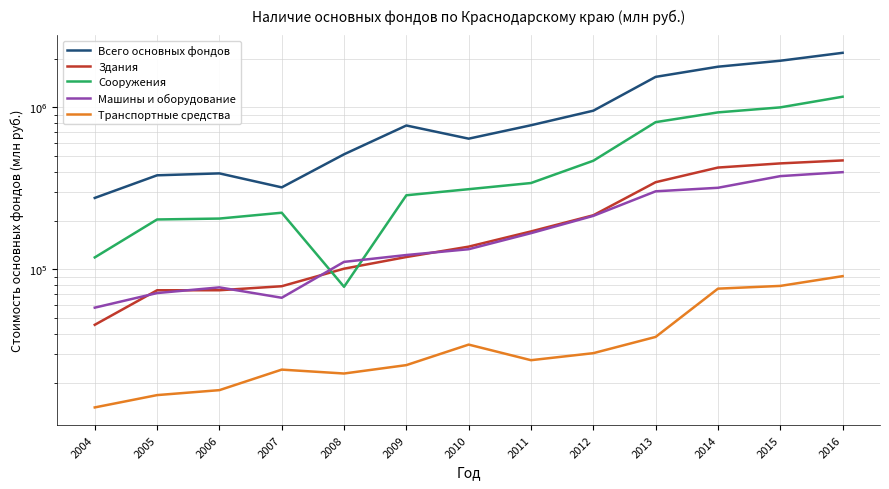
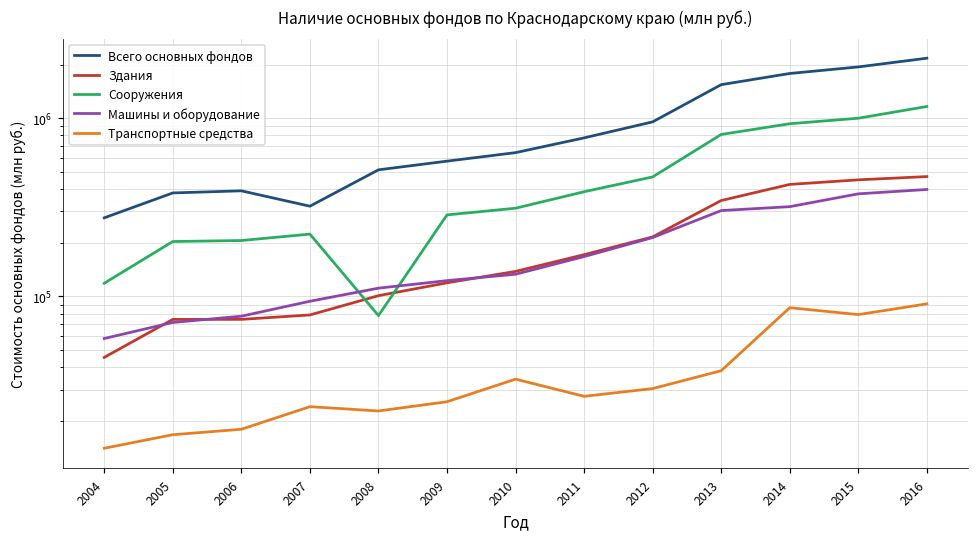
  {
    "Всего основных фондов": {
      "2004": 280000,
      "2005": 380000,
      "2006": 390000,
      "2007": 320000,
      "2008": 510000,
-     "2009": 800000,
+     "2009": 570000,
      "2010": 640000,
      "2011": 800000,
      "2012": 1000000,
      "2013": 1500000,
      "2014": 1800000,
      "2015": 1900000,
      "2016": 2200000
    },
    "Здания": {
      "2004": 45000,
      "2005": 70000,
      "2006": 70000,
      "2007": 80000,
      "2008": 100000,
      "2010": 140000,
      "2013": 350000,
      "2014": 430000,
      "2015": 450000,
      "2016": 470000
    },
    "Сооружения": {
      "2004": 120000,
      "2005": 200000,
      "2006": 210000,
      "2007": 220000,
      "2008": 80000,
      "2009": 290000,
      "2010": 310000,
-     "2011": 340000,
+     "2011": 390000,
      "2012": 470000,
      "2013": 800000,
      "2014": 900000,
      "2015": 1000000,
      "2016": 1200000
    },
    "Машины и оборудование": {
      "2004": 58000,
      "2005": 70000,
      "2006": 80000,
-     "2007": 67000,
+     "2007": 90000,
      "2008": 110000,
      "2010": 130000,
      "2013": 300000,
      "2014": 320000,
      "2015": 380000,
      "2016": 400000
    },
    "Транспортные средства": {
      "2004": 14000,
      "2005": 17000,
      "2006": 18000,
      "2007": 24000,
      "2008": 23000,
      "2009": 26000,
      "2010": 34000,
      "2011": 28000,
      "2012": 30000,
      "2013": 38000,
-     "2014": 80000,
+     "2014": 90000,
      "2015": 80000,
      "2016": 90000
    }
  }
